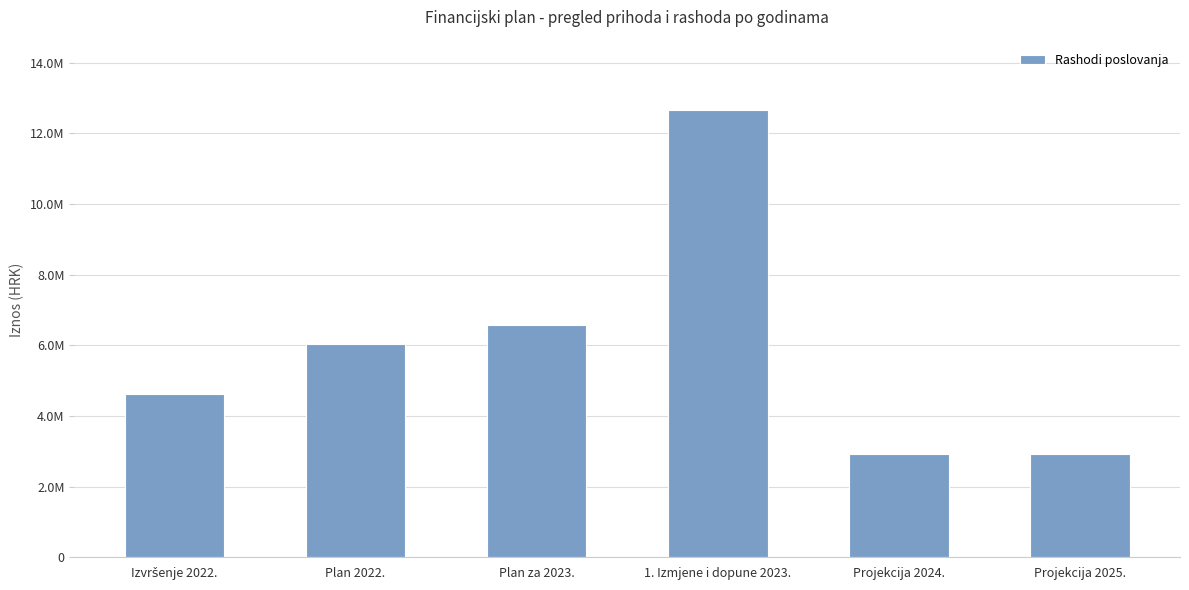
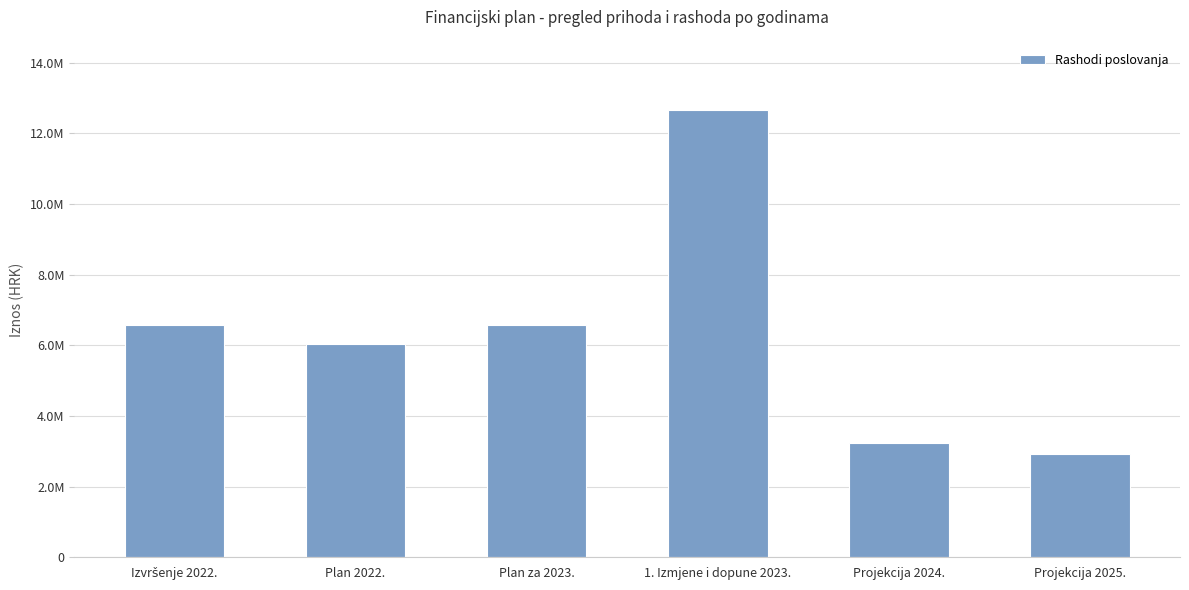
  {
-   "Izvršenje 2022.": 4600000,
+   "Izvršenje 2022.": 6600000,
    "Plan 2022.": 6000000,
    "Plan za 2023.": 6600000,
    "1. Izmjene i dopune 2023.": 12700000,
-   "Projekcija 2024.": 2900000,
+   "Projekcija 2024.": 3200000,
    "Projekcija 2025.": 2900000
  }
